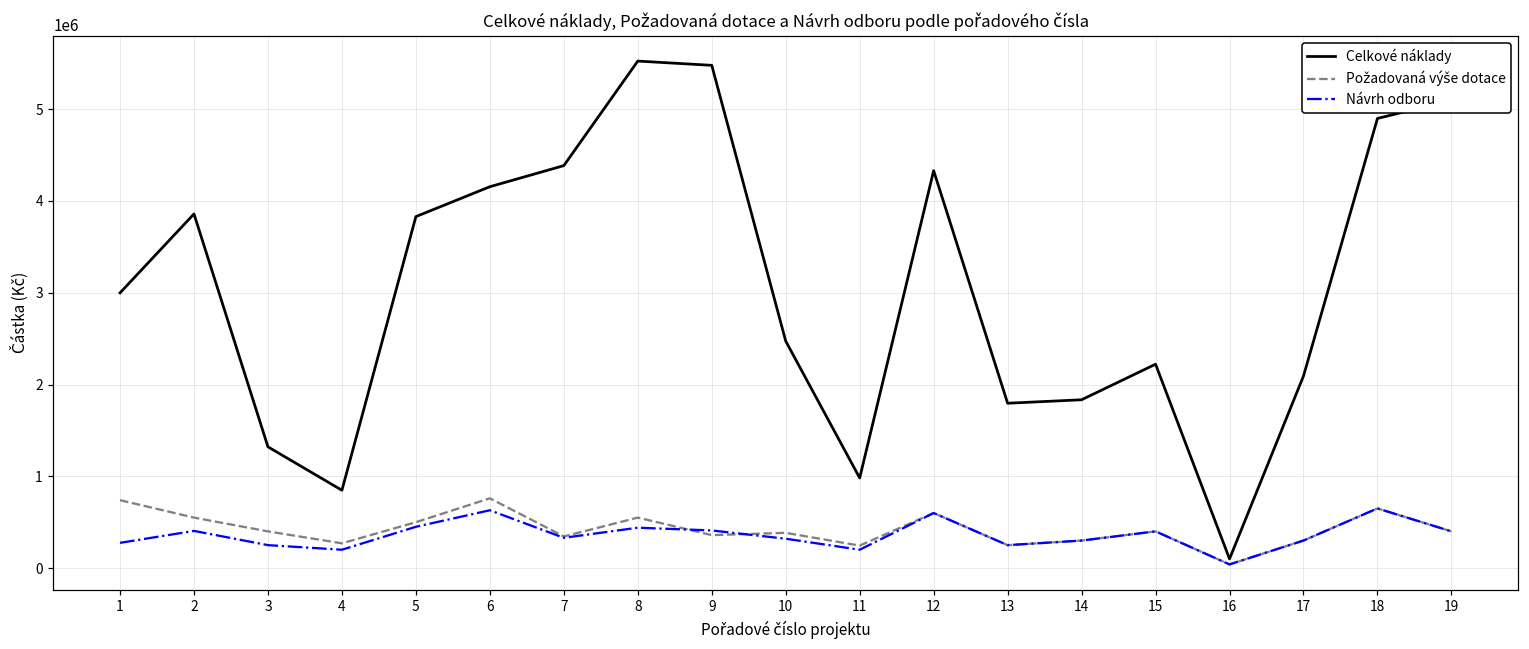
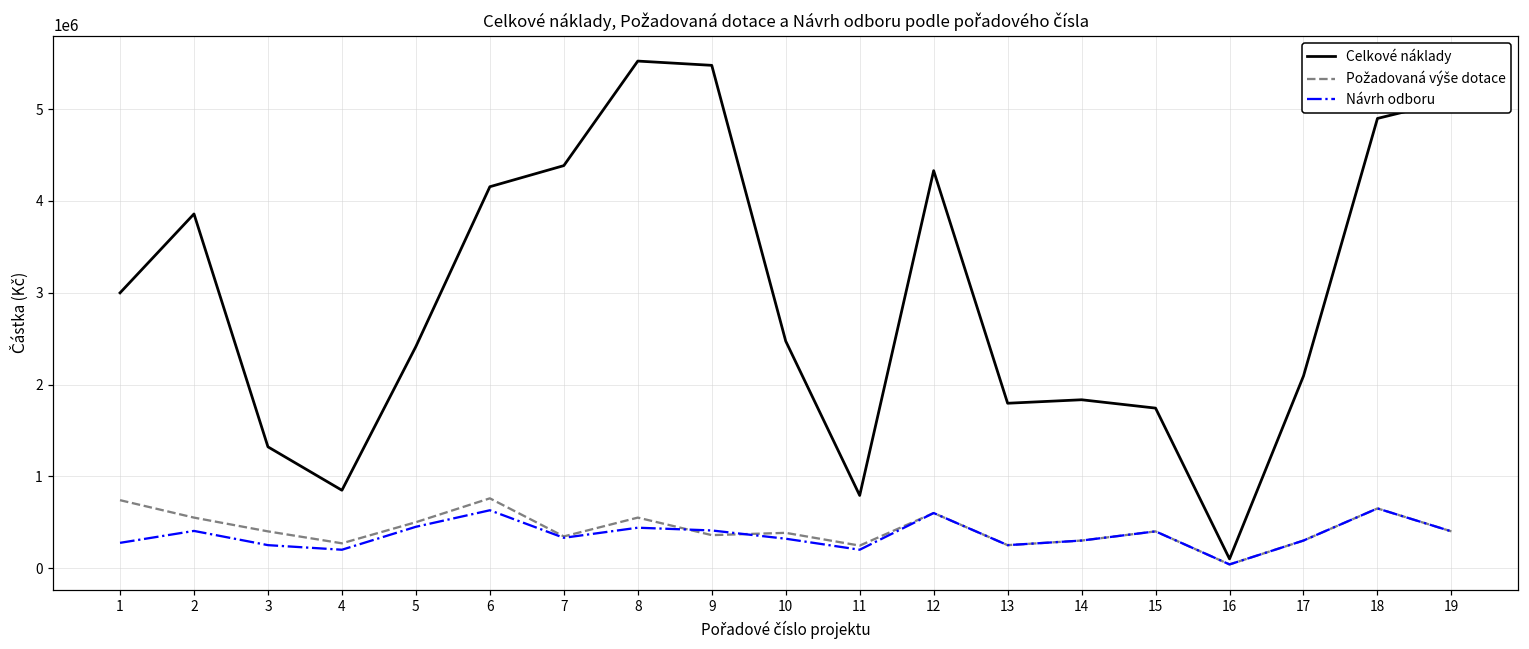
  {
    "Celkové náklady": {
      "1": 3000000,
      "2": 3900000,
      "3": 1300000,
      "4": 800000,
-     "5": 3800000,
+     "5": 2400000,
      "6": 4200000,
      "7": 4400000,
      "8": 5500000,
      "9": 5500000,
      "10": 2500000,
-     "11": 1000000,
+     "11": 800000,
      "12": 4300000,
      "13": 1800000,
      "14": 1800000,
-     "15": 2200000,
+     "15": 1700000,
      "16": 100000,
      "17": 2100000,
      "18": 4900000
    },
    "Požadovaná výše dotace": {
      "1": 700000,
      "2": 600000,
      "3": 400000,
      "4": 300000,
      "5": 500000,
      "6": 800000,
      "8": 600000,
      "9": 400000,
      "10": 400000,
      "11": 200000
    },
    "Návrh odboru": {
      "1": 300000,
      "2": 400000,
      "3": 300000,
      "4": 200000,
      "5": 500000,
      "6": 600000,
      "8": 400000,
      "9": 400000,
      "10": 300000,
      "11": 200000
    }
  }
